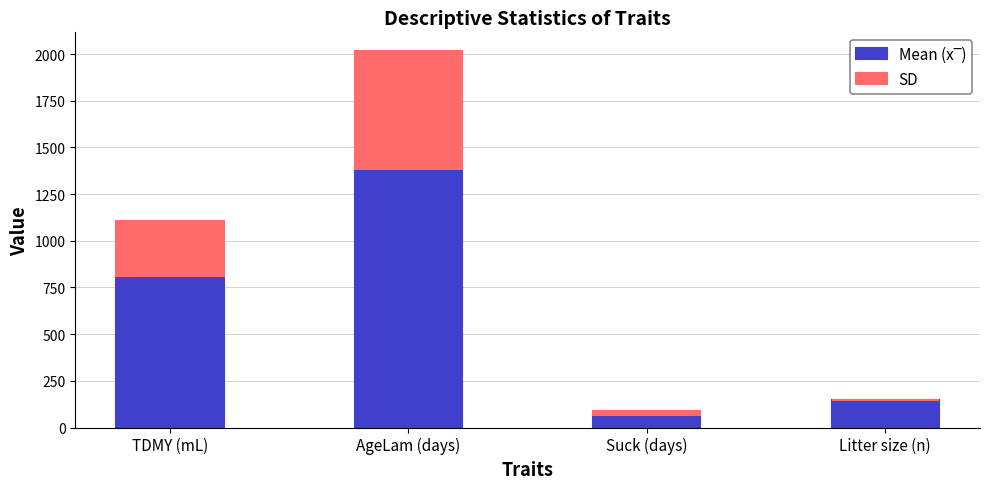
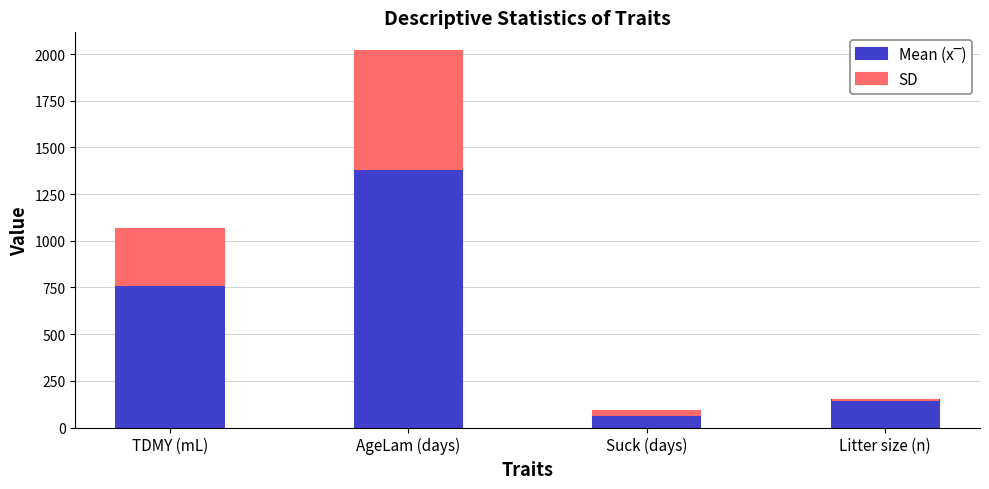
  {
    "Mean (x‾)": {
-     "TDMY (mL)": 810,
+     "TDMY (mL)": 760,
      "AgeLam (days)": 1380,
      "Suck (days)": 70,
      "Litter size (n)": 150
    },
    "SD": {
      "TDMY (mL)": 300,
      "AgeLam (days)": 630,
      "Suck (days)": 20
    }
  }
